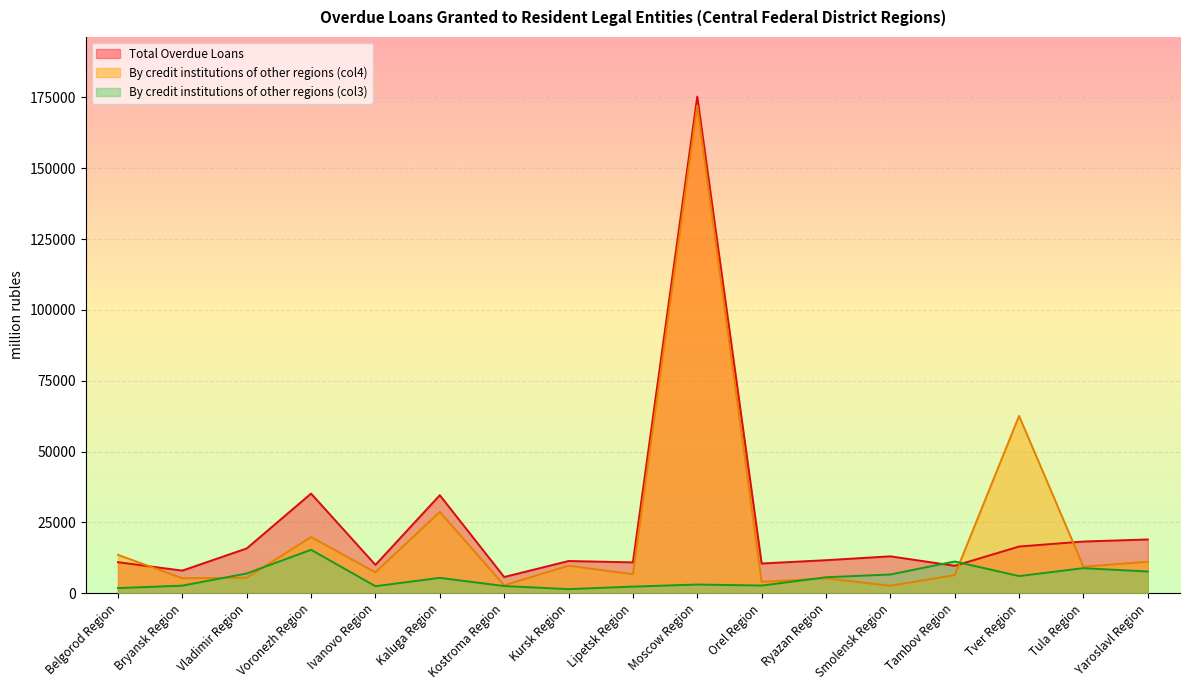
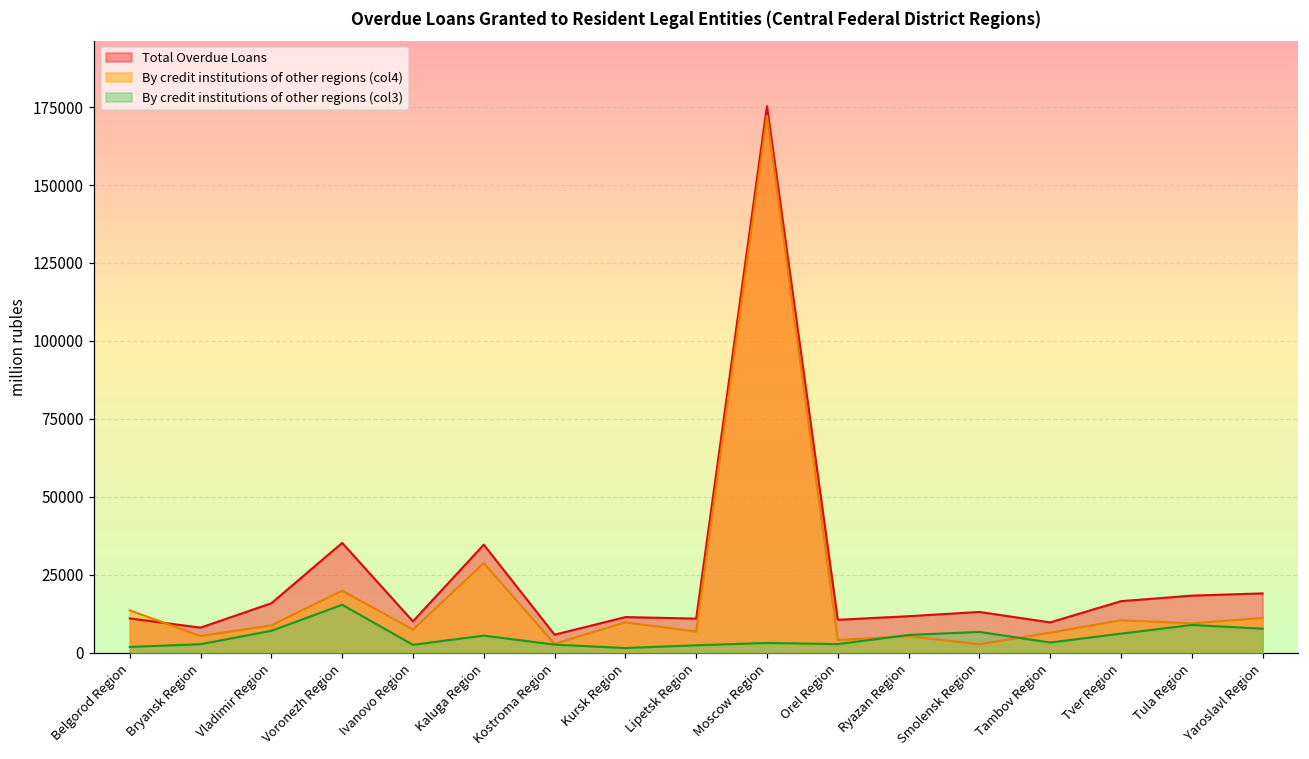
  {
    "Total Overdue Loans": {
      "Belgorod Region": 11000,
      "Bryansk Region": 8000,
      "Vladimir Region": 16000,
      "Voronezh Region": 35000,
      "Ivanovo Region": 10000,
      "Kaluga Region": 35000,
      "Kostroma Region": 6000,
      "Kursk Region": 11000,
      "Lipetsk Region": 11000,
      "Moscow Region": 175000,
      "Orel Region": 11000,
      "Ryazan Region": 12000,
      "Smolensk Region": 13000,
      "Tambov Region": 10000,
      "Tver Region": 17000,
      "Tula Region": 18000,
      "Yaroslavl Region": 19000
    },
    "By credit institutions of other regions (col4)": {
      "Belgorod Region": 14000,
      "Bryansk Region": 5000,
-     "Vladimir Region": 5000,
+     "Vladimir Region": 9000,
      "Voronezh Region": 20000,
      "Ivanovo Region": 7000,
      "Kaluga Region": 29000,
      "Kursk Region": 10000,
      "Lipetsk Region": 7000,
      "Moscow Region": 172000,
      "Orel Region": 4000,
      "Smolensk Region": 3000,
      "Tambov Region": 6000,
-     "Tver Region": 63000,
+     "Tver Region": 10000,
      "Yaroslavl Region": 11000
    },
    "By credit institutions of other regions (col3)": {
      "Belgorod Region": 2000,
      "Bryansk Region": 3000,
      "Vladimir Region": 7000,
      "Voronezh Region": 15000,
      "Ivanovo Region": 3000,
      "Kaluga Region": 5000,
      "Kursk Region": 1000,
      "Lipetsk Region": 2000,
      "Moscow Region": 3000,
      "Orel Region": 3000,
      "Smolensk Region": 7000,
-     "Tambov Region": 11000,
+     "Tambov Region": 3000,
      "Tver Region": 6000,
      "Yaroslavl Region": 8000
    }
  }
